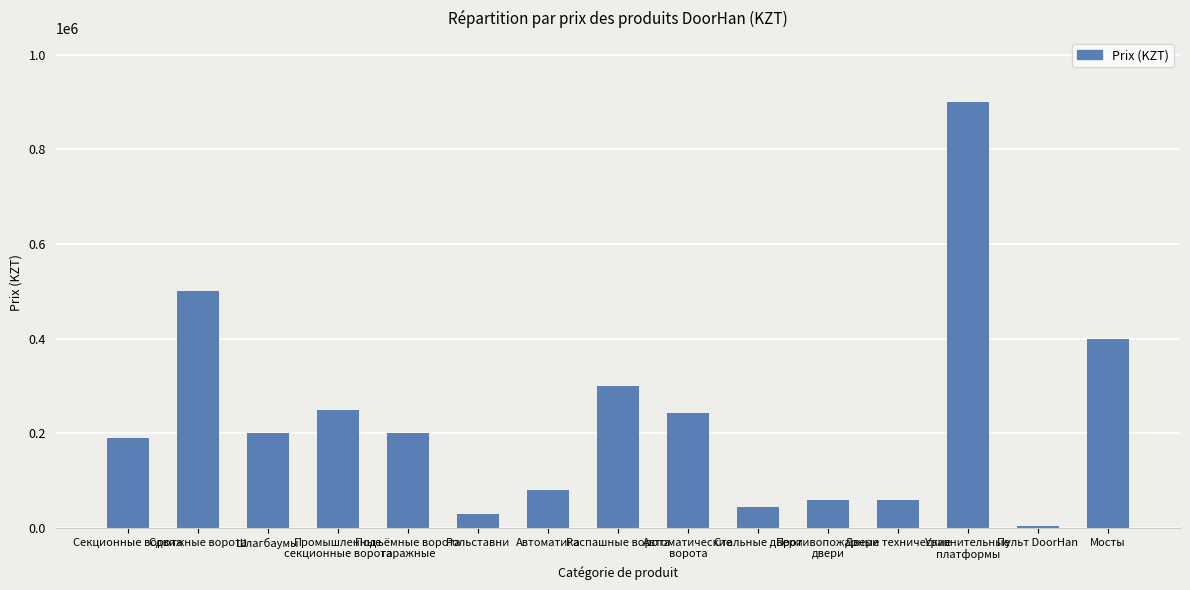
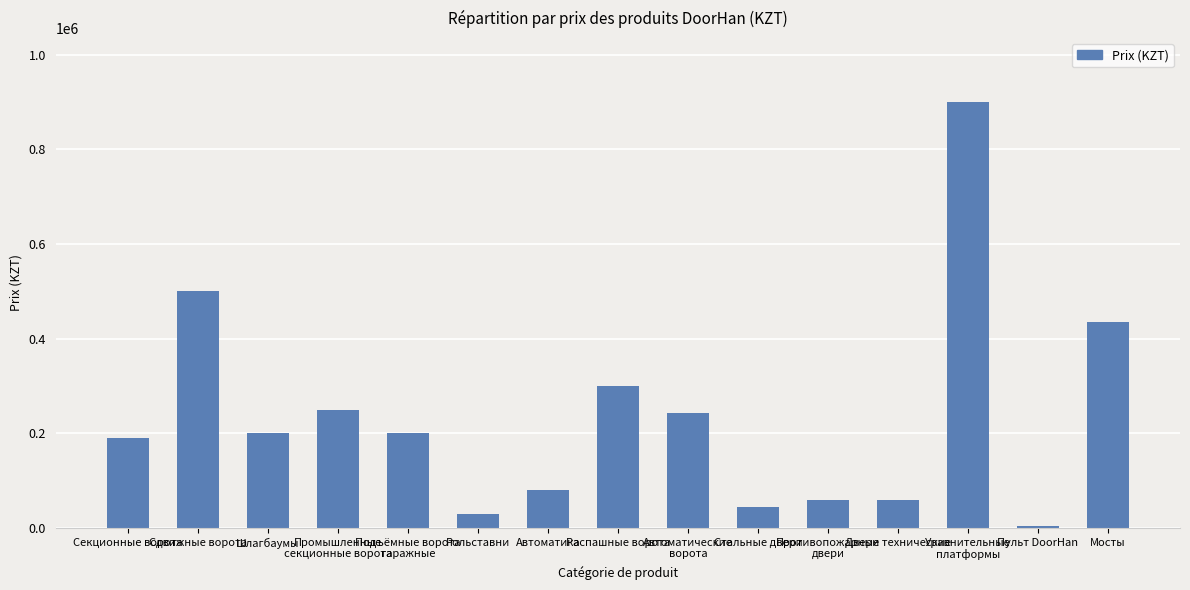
  {
    "Автоматические ворота": 240000,
    "Уравнительные платформы": 900000,
-   "Мосты": 400000
+   "Мосты": 430000
  }
